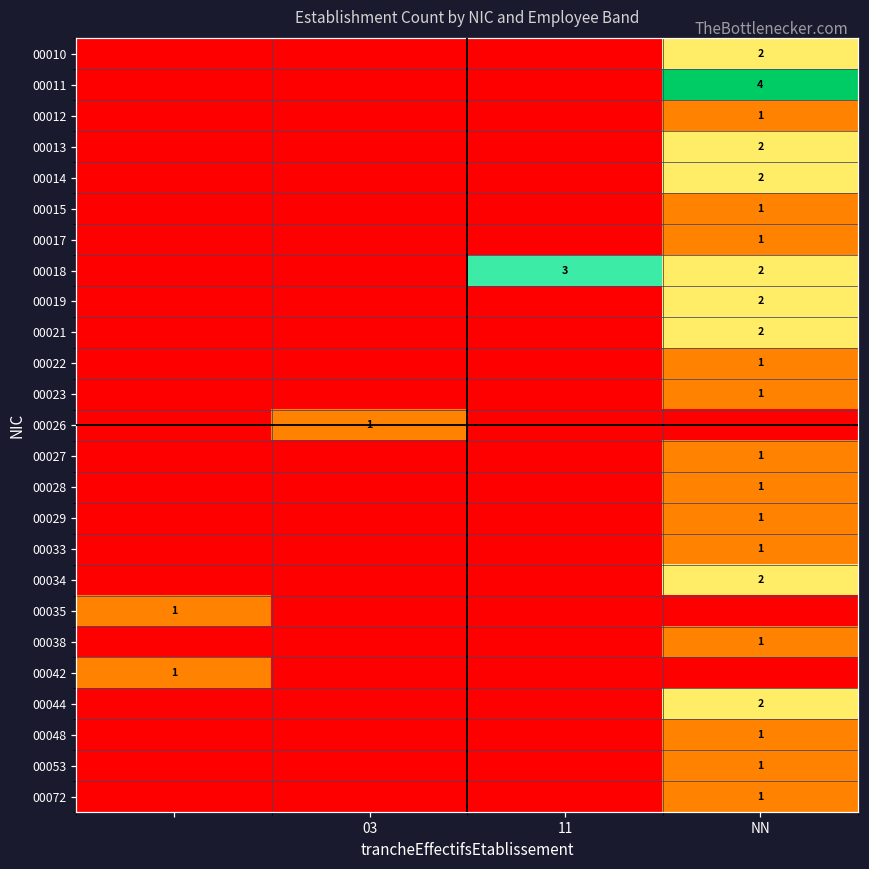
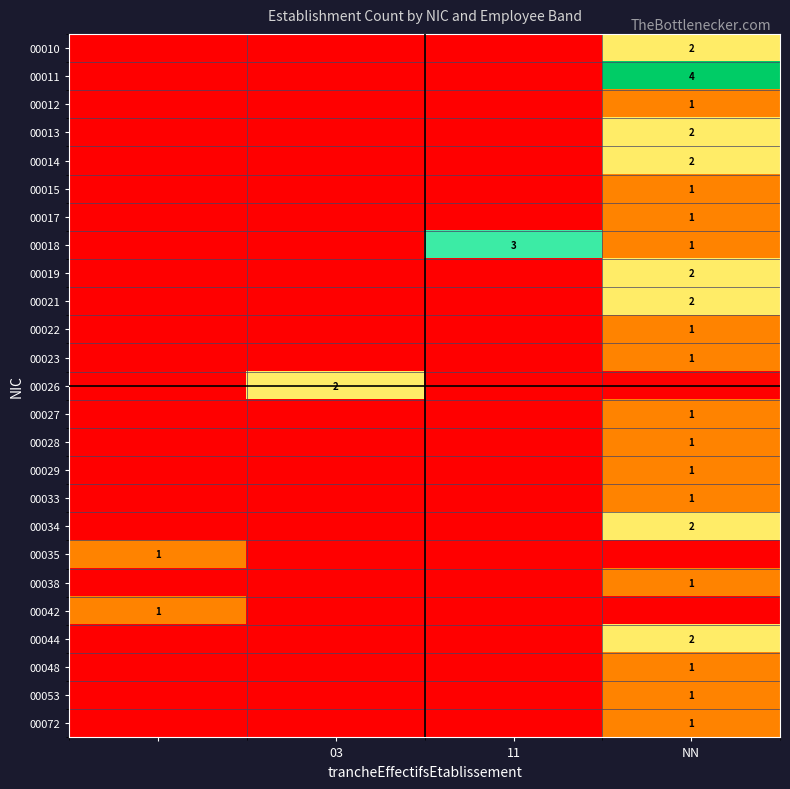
  {
    "00010": {
      "NN": 2
    },
    "00011": {
      "NN": 4
    },
    "00012": {
      "NN": 1
    },
    "00013": {
      "NN": 2
    },
    "00014": {
      "NN": 2
    },
    "00015": {
      "NN": 1
    },
    "00017": {
      "NN": 1
    },
    "00018": {
      "11": 3,
-     "NN": 2
+     "NN": 1
    },
    "00019": {
      "NN": 2
    },
    "00021": {
      "NN": 2
    },
    "00022": {
      "NN": 1
    },
    "00023": {
      "NN": 1
    },
    "00026": {
-     "03": 1
+     "03": 2
    },
    "00027": {
      "NN": 1
    },
    "00028": {
      "NN": 1
    },
    "00029": {
      "NN": 1
    },
    "00033": {
      "NN": 1
    },
    "00034": {
      "NN": 2
    },
    "00038": {
      "NN": 1
    },
    "00044": {
      "NN": 2
    },
    "00048": {
      "NN": 1
    },
    "00053": {
      "NN": 1
    },
    "00072": {
      "NN": 1
    }
  }
